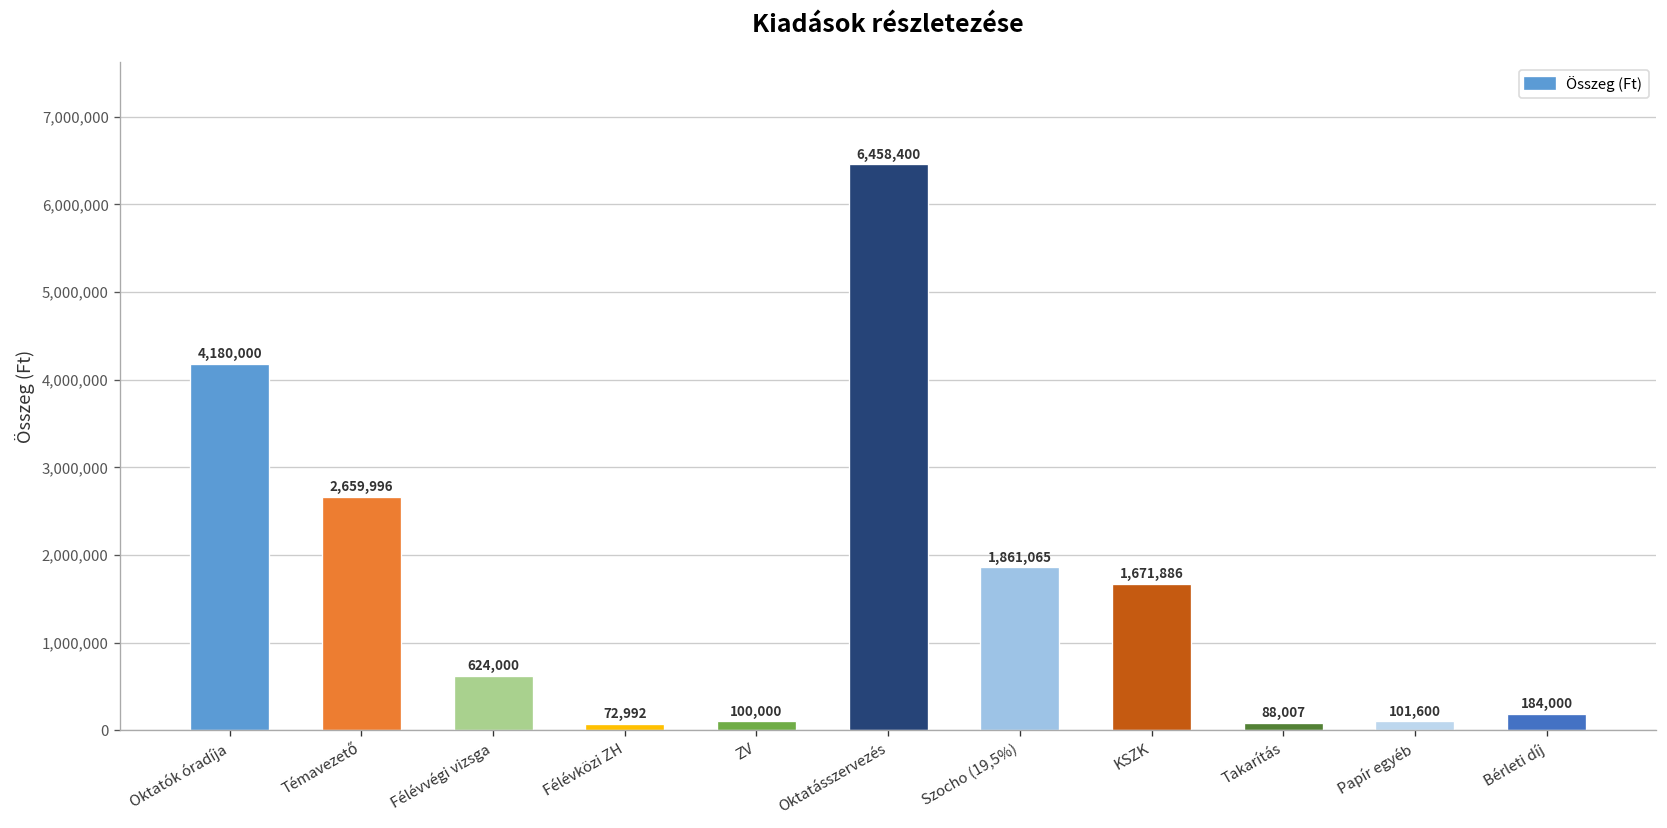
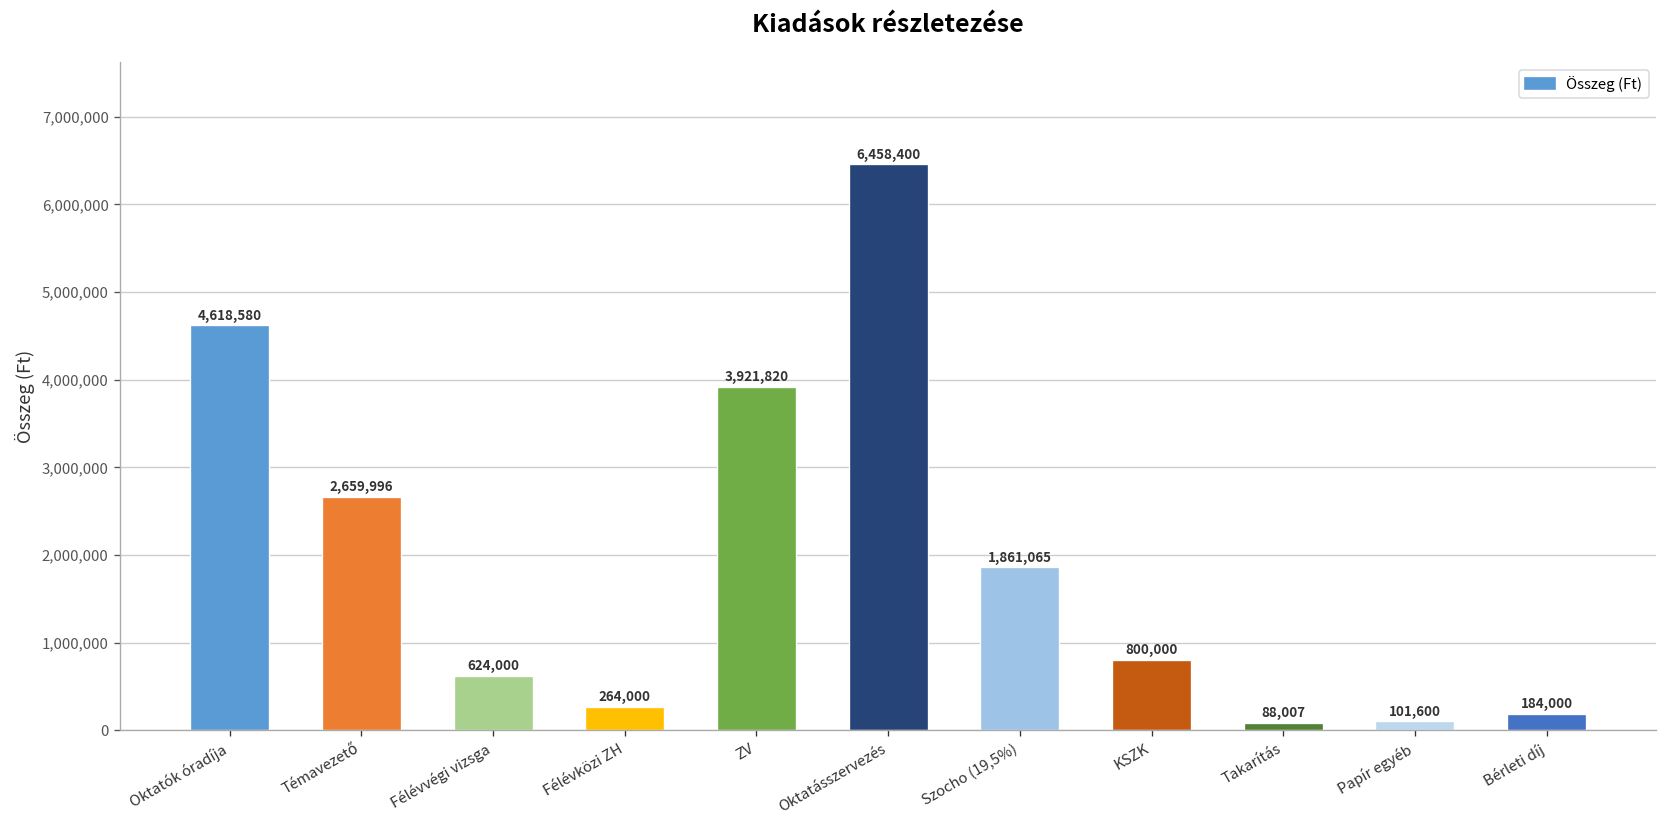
  {
-   "Oktatók óradíja": "4,180,000",
+   "Oktatók óradíja": "4,618,580",
    "Témavezető": "2,659,996",
    "Félévvégi vizsga": "624,000",
-   "Félévközi ZH": "72,992",
-   "ZV": "100,000",
+   "Félévközi ZH": "264,000",
+   "ZV": "3,921,820",
    "Oktatásszervezés": "6,458,400",
    "Szocho (19,5%)": "1,861,065",
-   "KSZK": "1,671,886",
+   "KSZK": "800,000",
    "Takarítás": "88,007",
    "Papír egyéb": "101,600",
    "Bérleti díj": "184,000"
  }
